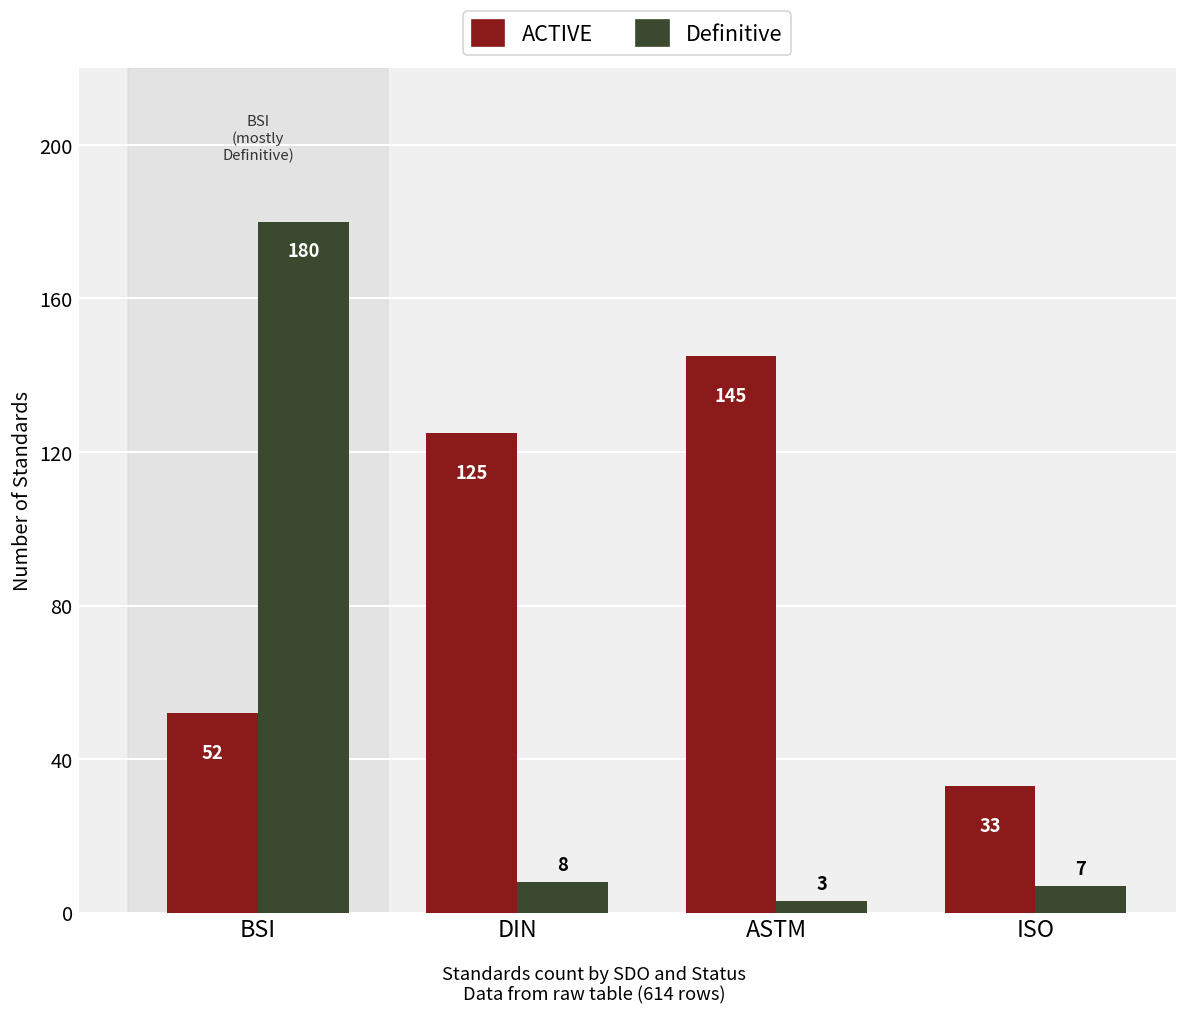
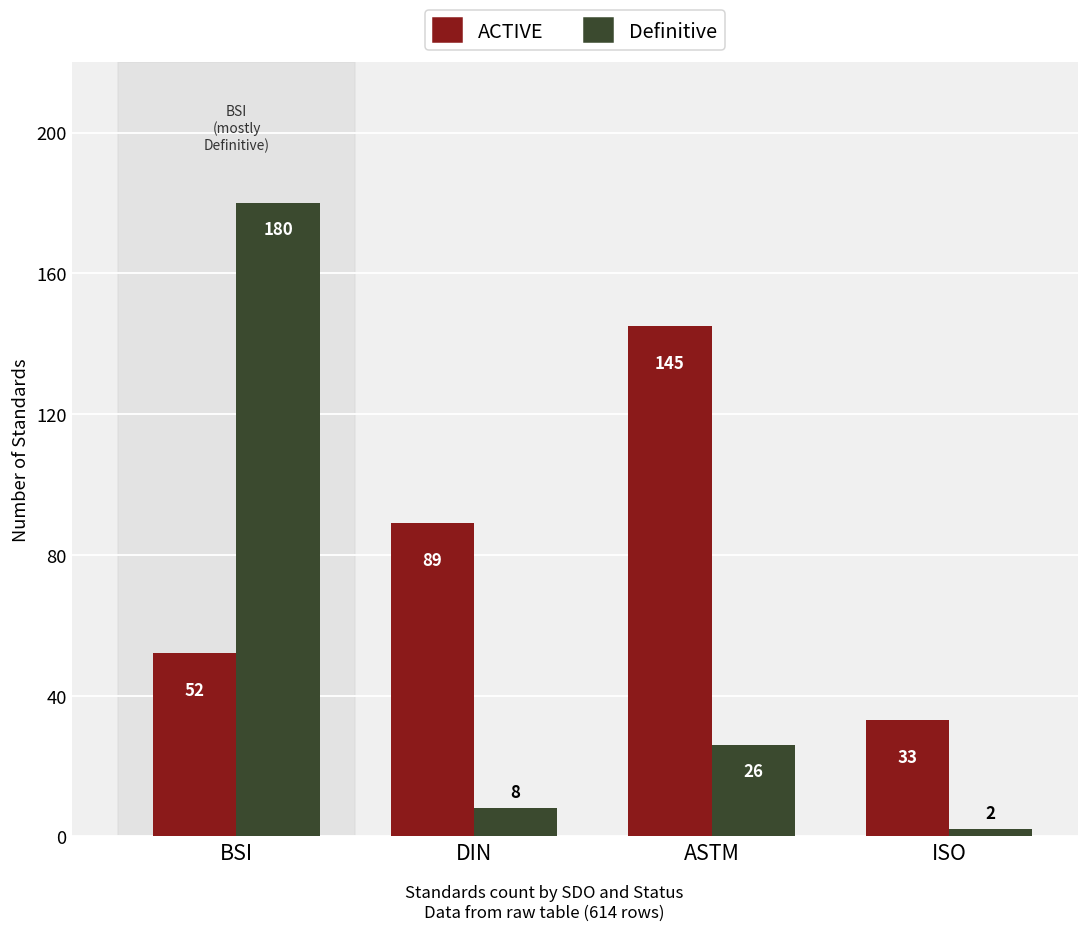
  {
    "ACTIVE": {
      "BSI": 52,
-     "DIN": 125,
+     "DIN": 89,
      "ASTM": 145,
      "ISO": 33
    },
    "Definitive": {
      "BSI": 180,
      "DIN": 8,
-     "ASTM": 3,
-     "ISO": 7
+     "ASTM": 26,
+     "ISO": 2
    }
  }
